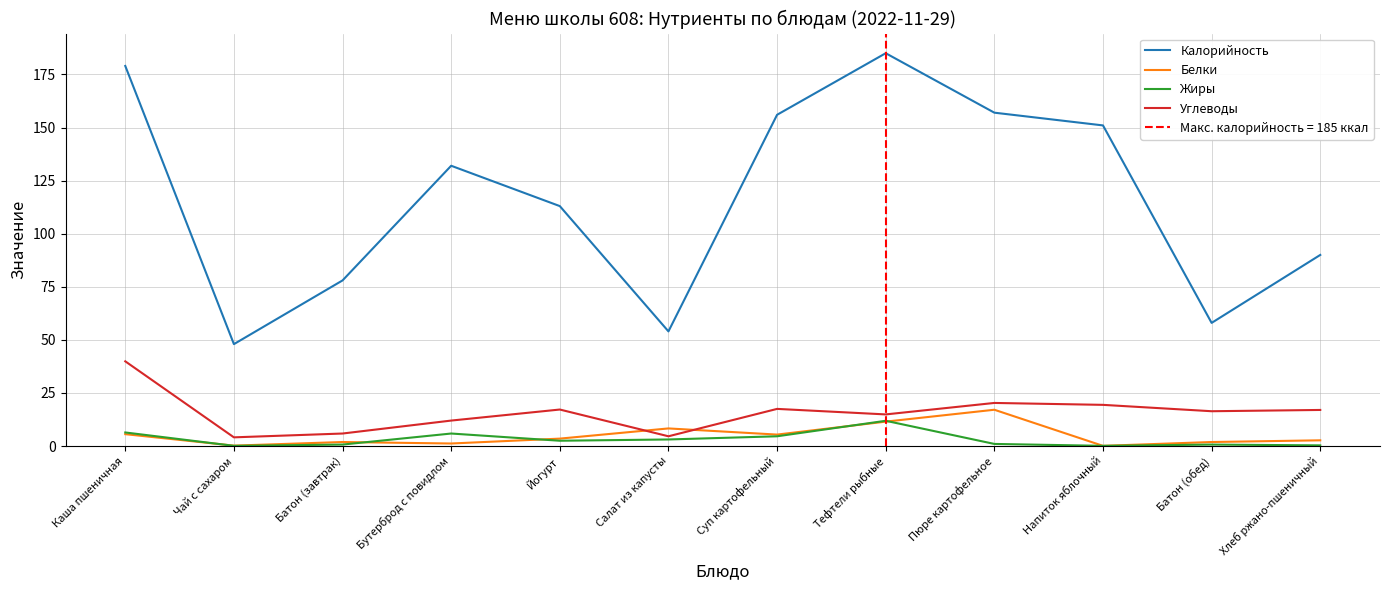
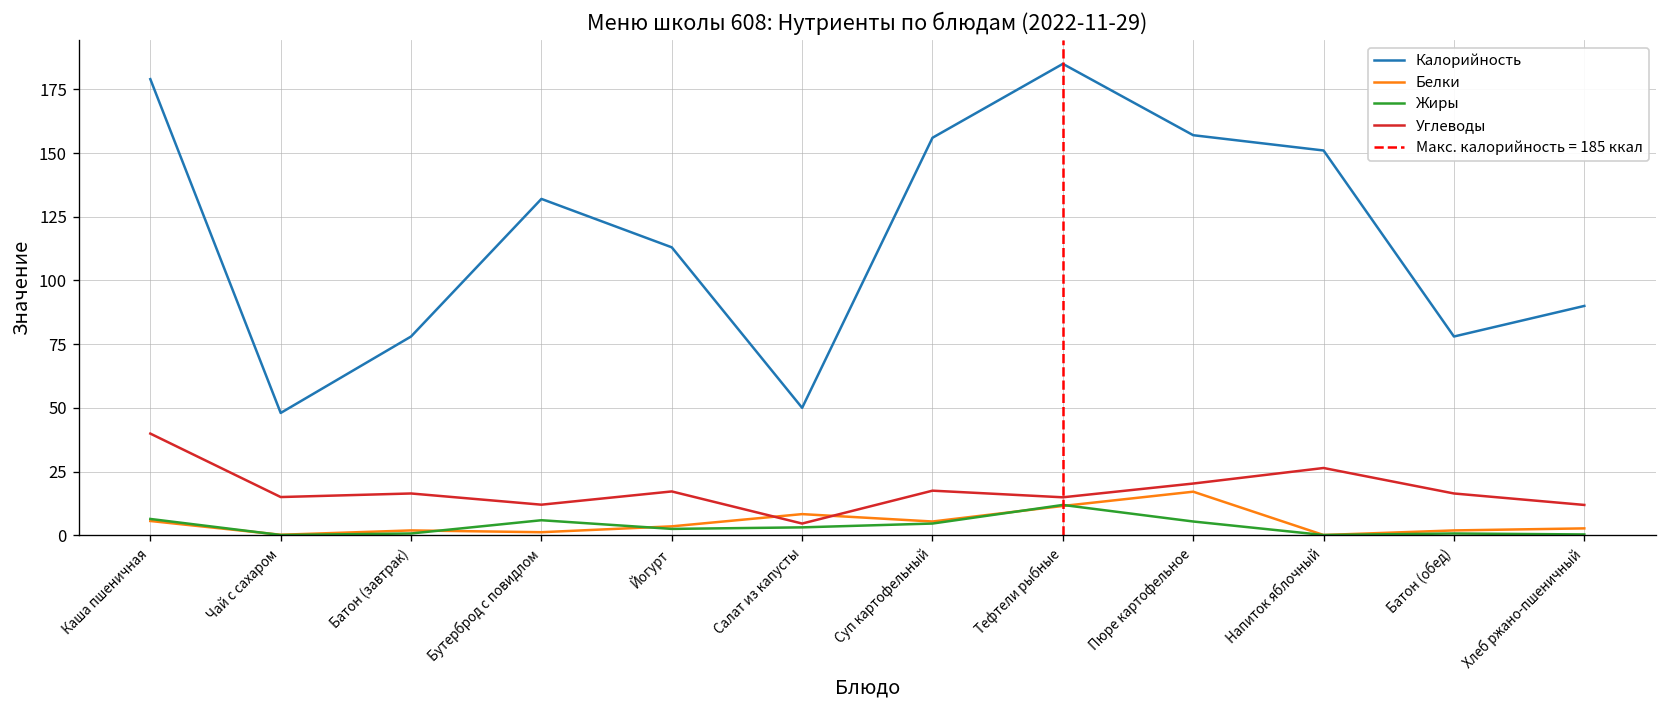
  {
    "Калорийность": {
      "Каша пшеничная": 179,
      "Чай с сахаром": 48,
      "Батон (завтрак)": 78,
      "Бутерброд с повидлом": 132,
      "Йогурт": 113,
-     "Салат из капусты": 54,
+     "Салат из капусты": 50,
      "Суп картофельный": 156,
      "Тефтели рыбные": 185,
      "Пюре картофельное": 157,
      "Напиток яблочный": 151,
-     "Батон (обед)": 58,
+     "Батон (обед)": 78,
      "Хлеб ржано-пшеничный": 90
    },
    "Белки": {
      "Батон (завтрак)": 2,
      "Бутерброд с повидлом": 1,
      "Салат из капусты": 8,
      "Пюре картофельное": 17,
      "Батон (обед)": 2,
      "Хлеб ржано-пшеничный": 3
    },
    "Жиры": {
      "Батон (завтрак)": 1,
      "Бутерброд с повидлом": 6,
      "Салат из капусты": 3,
-     "Пюре картофельное": 1,
+     "Пюре картофельное": 5,
      "Батон (обед)": 1,
      "Хлеб ржано-пшеничный": 0
    },
    "Углеводы": {
      "Каша пшеничная": 40,
-     "Чай с сахаром": 4,
-     "Батон (завтрак)": 6,
+     "Чай с сахаром": 15,
+     "Батон (завтрак)": 16,
      "Бутерброд с повидлом": 12,
      "Йогурт": 17,
      "Салат из капусты": 5,
      "Суп картофельный": 18,
      "Тефтели рыбные": 15,
      "Пюре картофельное": 20,
-     "Напиток яблочный": 19,
+     "Напиток яблочный": 26,
      "Батон (обед)": 16,
-     "Хлеб ржано-пшеничный": 17
+     "Хлеб ржано-пшеничный": 12
    }
  }
